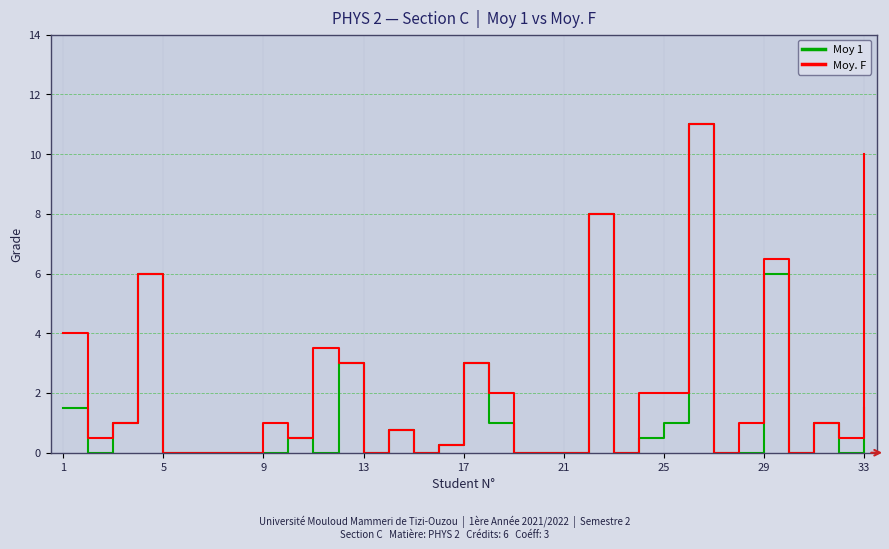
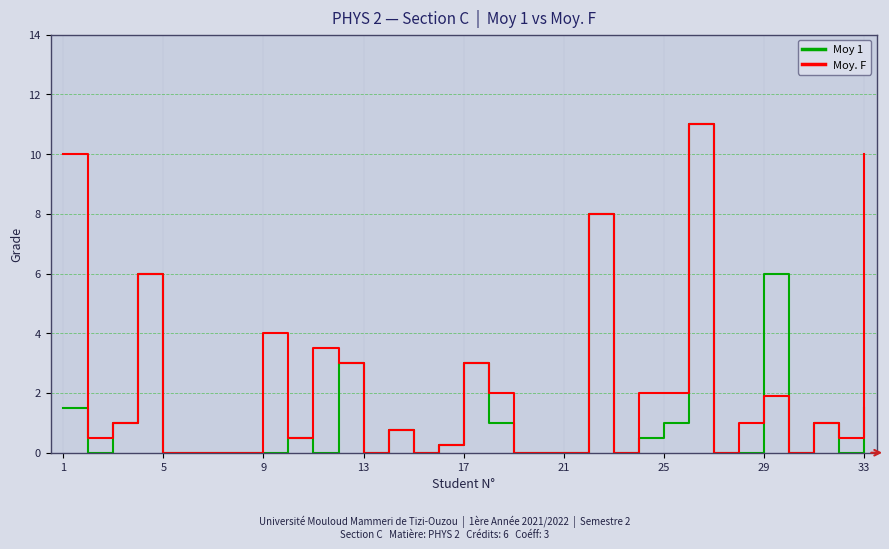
  {
    "Moy 1": {
      "1": 1.5,
      "9": 0.0,
      "25": 1.0,
      "29": 6.0,
      "33": 1.5
    },
    "Moy. F": {
-     "1": 4,
-     "9": 1,
+     "1": 10,
+     "9": 4,
      "25": 2.0,
-     "29": 6.5,
+     "29": 1.9,
      "33": 10.0
    }
  }
